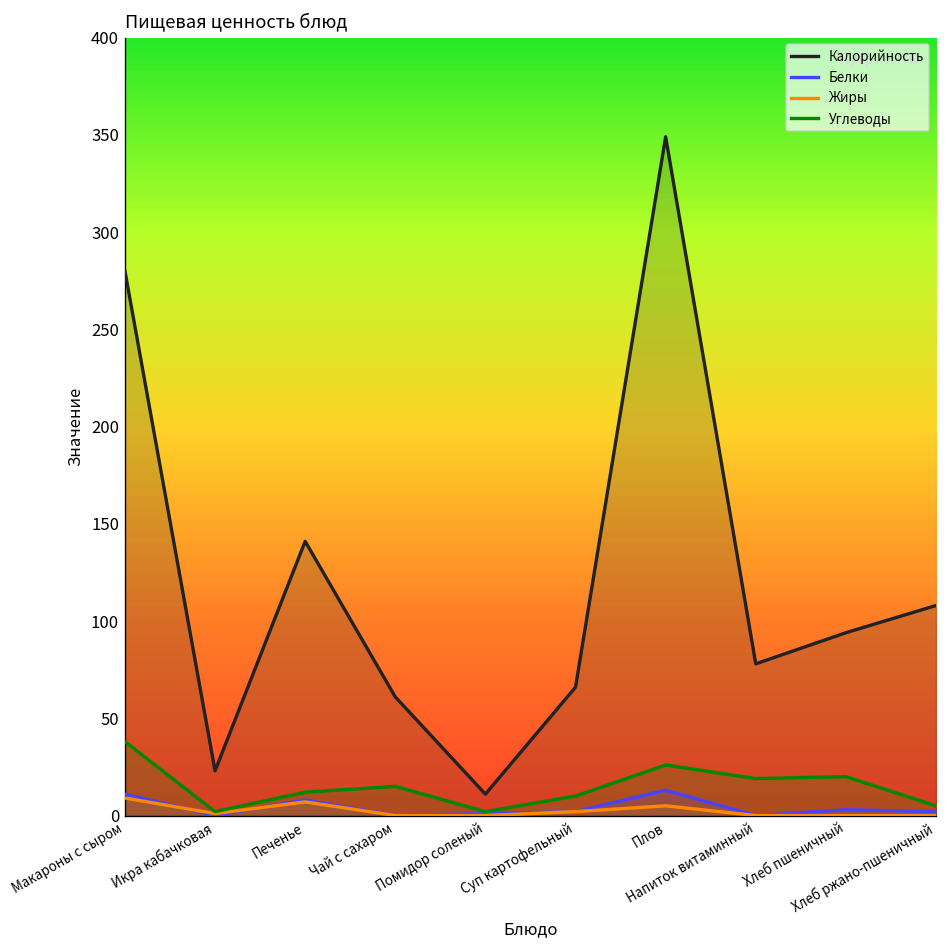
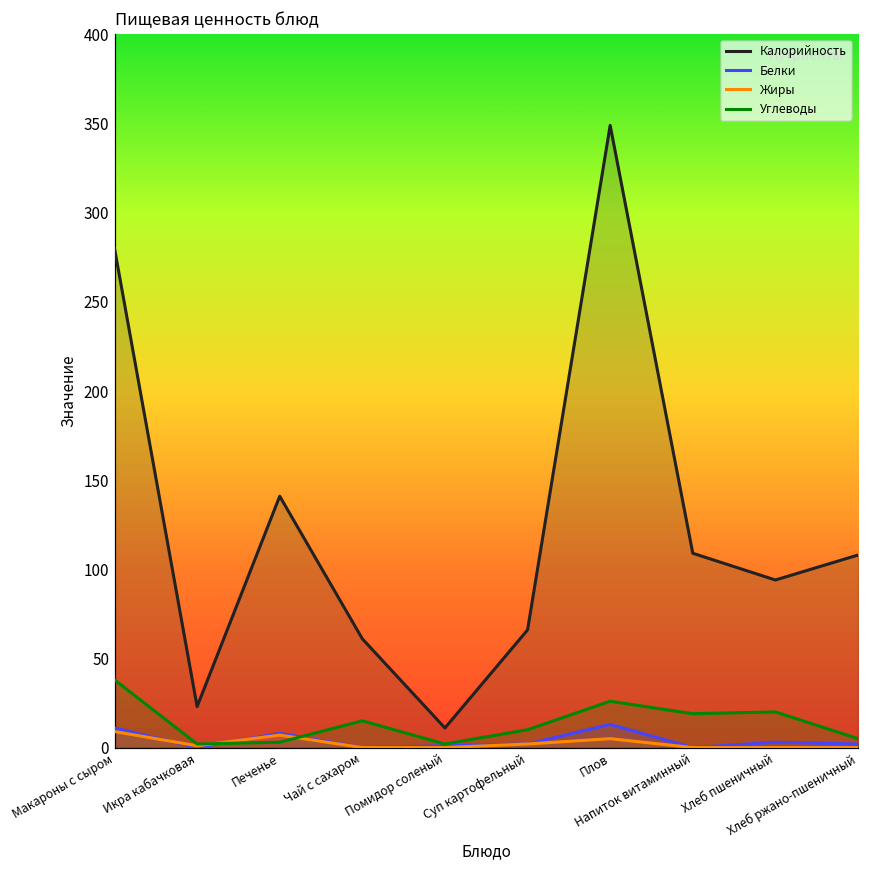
  {
    "Калорийность": {
      "Макароны с сыром": 280,
      "Икра кабачковая": 23,
      "Печенье": 141,
      "Чай с сахаром": 61,
      "Помидор соленый": 11,
      "Суп картофельный": 66,
      "Плов": 349,
-     "Напиток витаминный": 78,
+     "Напиток витаминный": 109,
      "Хлеб пшеничный": 94,
      "Хлеб ржано-пшеничный": 108
    },
    "Белки": {
      "Макароны с сыром": 11,
      "Плов": 13,
      "Хлеб пшеничный": 3,
      "Хлеб ржано-пшеничный": 2
    },
    "Жиры": {
      "Макароны с сыром": 9,
      "Плов": 5,
      "Хлеб пшеничный": 0,
      "Хлеб ржано-пшеничный": 0
    },
    "Углеводы": {
      "Макароны с сыром": 38,
-     "Печенье": 12,
+     "Печенье": 3,
      "Чай с сахаром": 15,
      "Суп картофельный": 10,
      "Плов": 26,
      "Напиток витаминный": 19,
      "Хлеб пшеничный": 20,
      "Хлеб ржано-пшеничный": 5
    }
  }
